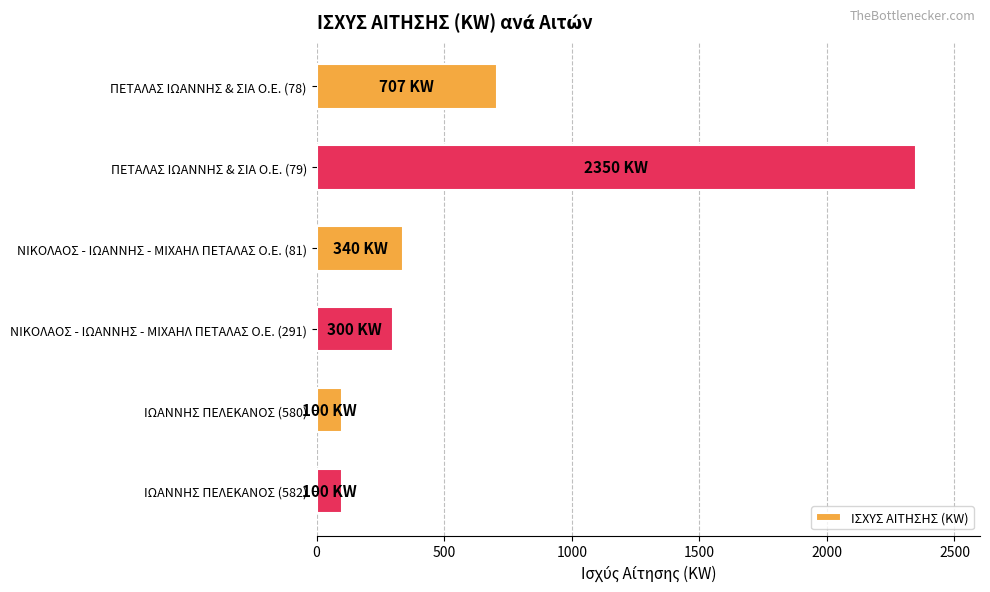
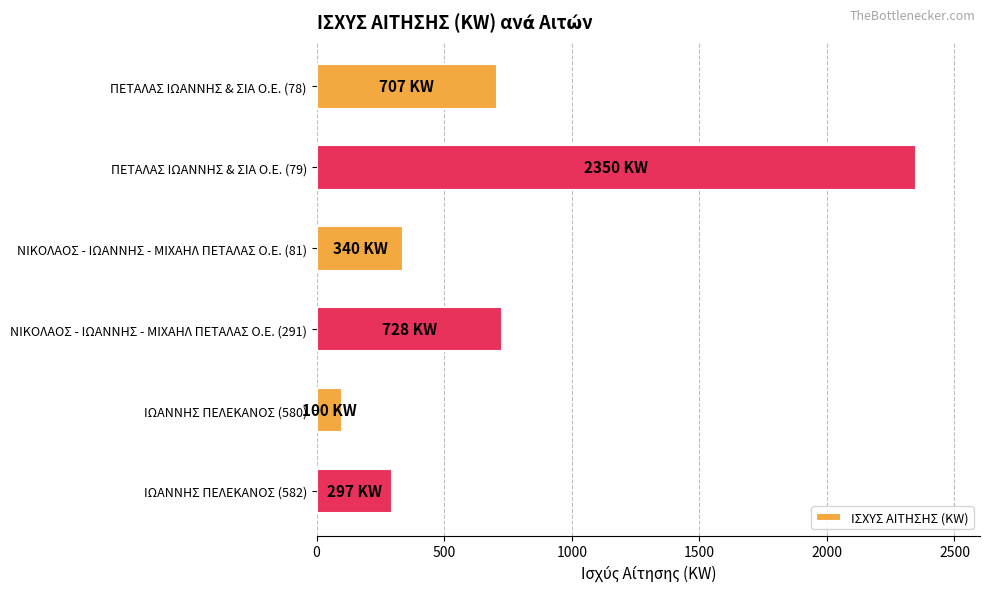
  {
    "ΠΕΤΑΛΑΣ ΙΩΑΝΝΗΣ & ΣΙΑ Ο.Ε. (78)": 707,
    "ΠΕΤΑΛΑΣ ΙΩΑΝΝΗΣ & ΣΙΑ Ο.Ε. (79)": 2350,
    "ΝΙΚΟΛΑΟΣ - ΙΩΑΝΝΗΣ - ΜΙΧΑΗΛ ΠΕΤΑΛΑΣ Ο.Ε. (81)": 340,
-   "ΝΙΚΟΛΑΟΣ - ΙΩΑΝΝΗΣ - ΜΙΧΑΗΛ ΠΕΤΑΛΑΣ Ο.Ε. (291)": 300,
+   "ΝΙΚΟΛΑΟΣ - ΙΩΑΝΝΗΣ - ΜΙΧΑΗΛ ΠΕΤΑΛΑΣ Ο.Ε. (291)": 728,
    "ΙΩΑΝΝΗΣ ΠΕΛΕΚΑΝΟΣ (580)": 100,
-   "ΙΩΑΝΝΗΣ ΠΕΛΕΚΑΝΟΣ (582)": 100
+   "ΙΩΑΝΝΗΣ ΠΕΛΕΚΑΝΟΣ (582)": 297
  }
